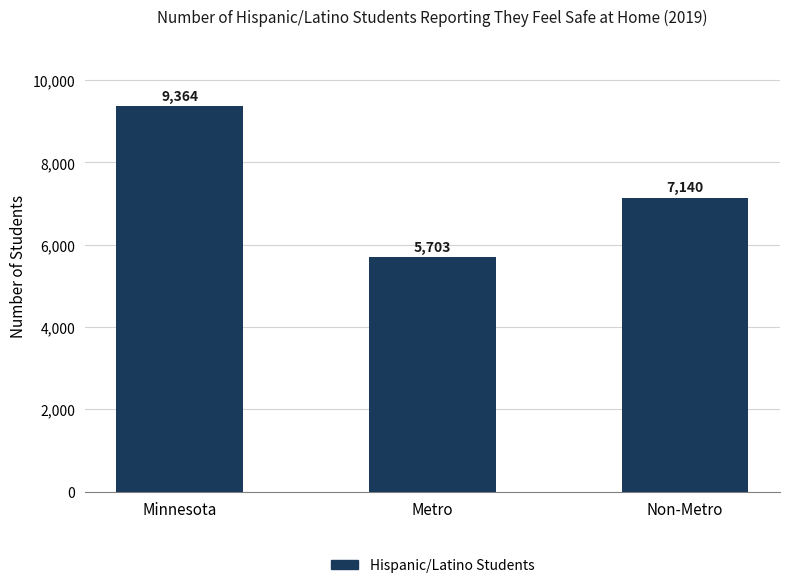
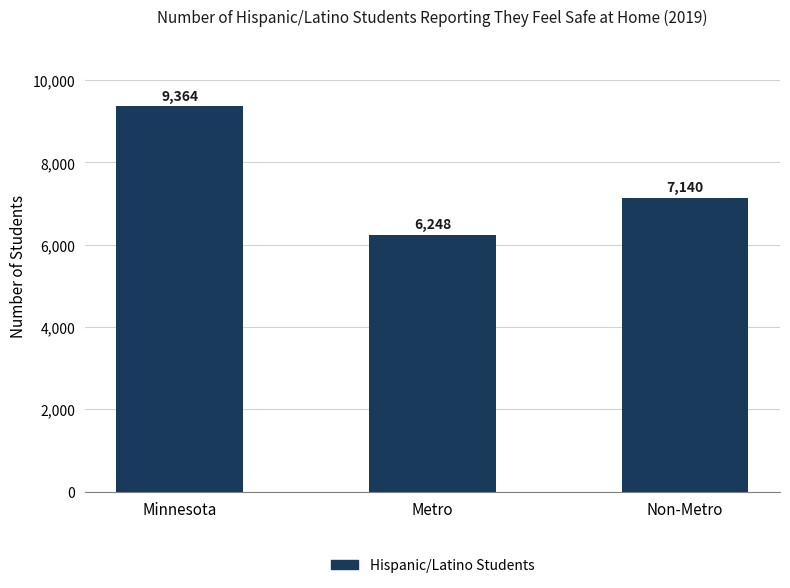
  {
    "Minnesota": "9,364",
-   "Metro": "5,703",
+   "Metro": "6,248",
    "Non-Metro": "7,140"
  }
